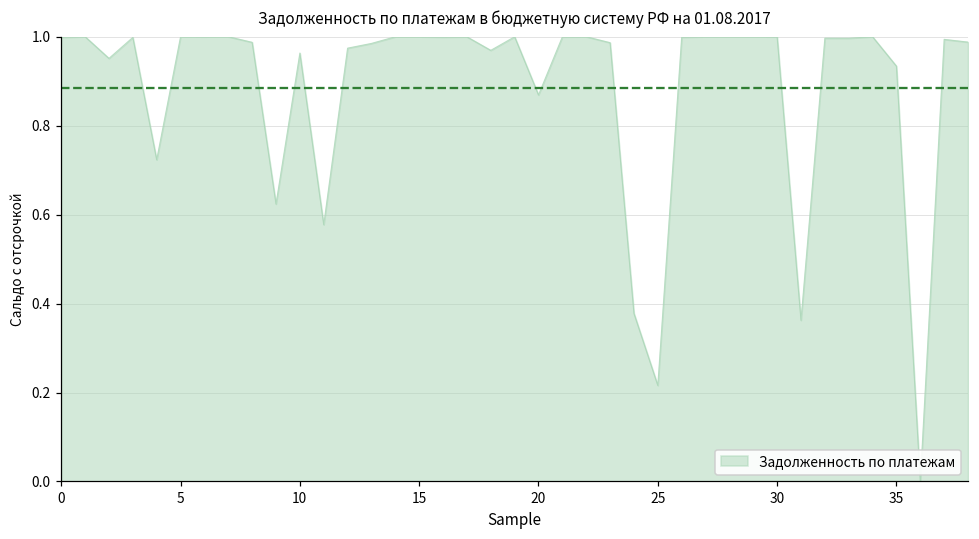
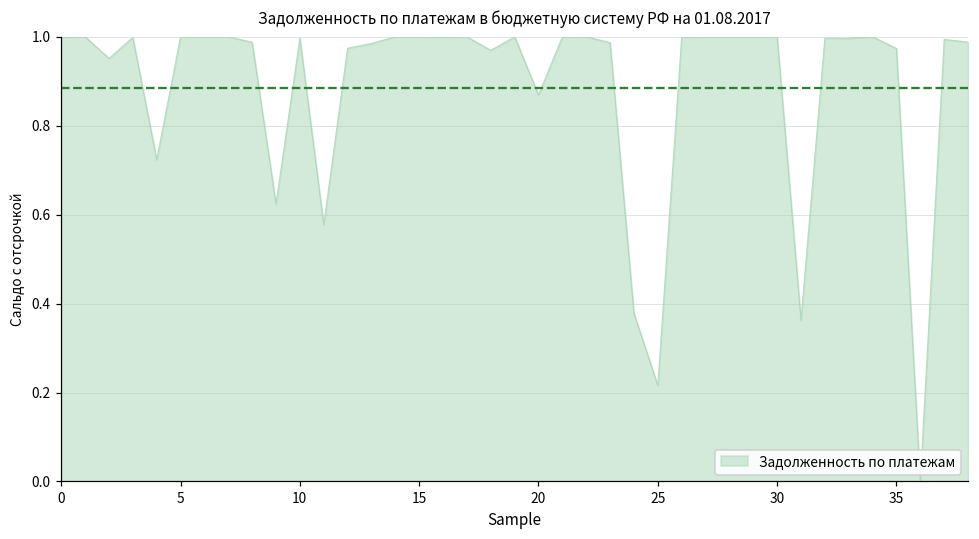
  {
    "0": 1.00,
    "5": 1.00,
-   "10": 0.96,
+   "10": 1.00,
    "15": 1.00,
    "20": 0.87,
    "25": 0.22,
    "30": 1.00,
-   "35": 0.93
+   "35": 0.97
  }
